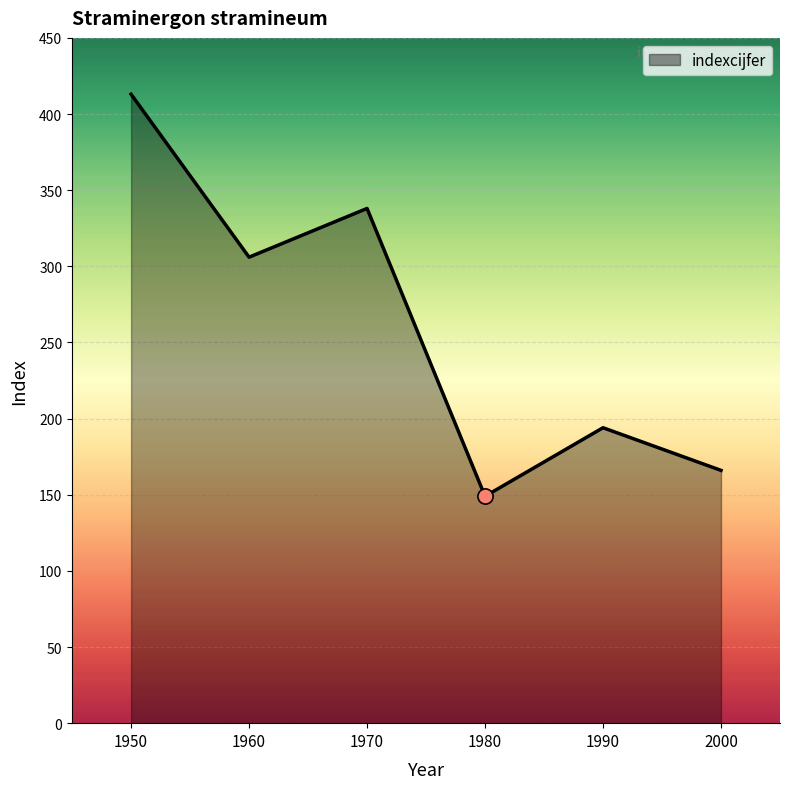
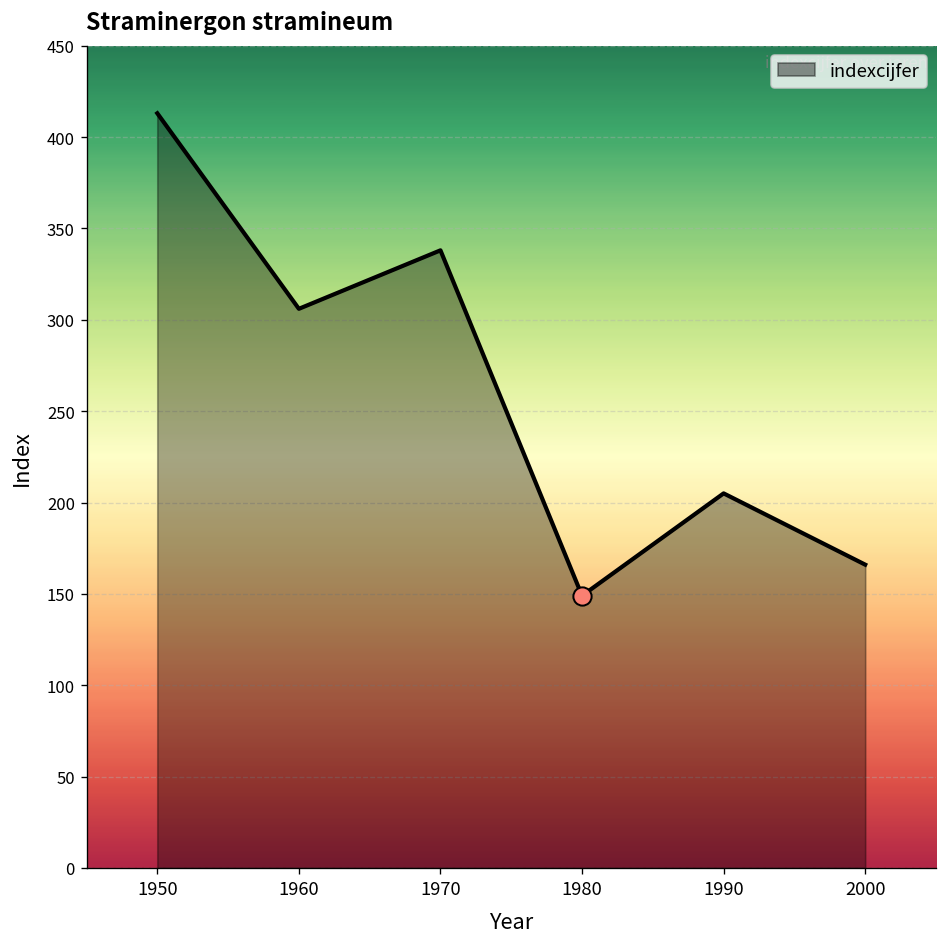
  {
    "indexcijfer": {
      "1950": 413,
      "1960": 306,
      "1970": 338,
-     "1990": 194,
+     "1990": 205,
      "2000": 166
    }
  }
